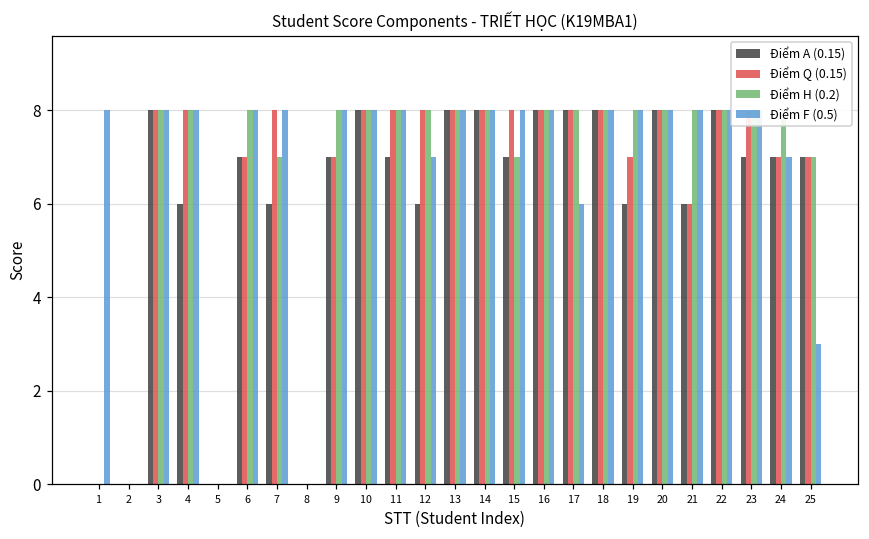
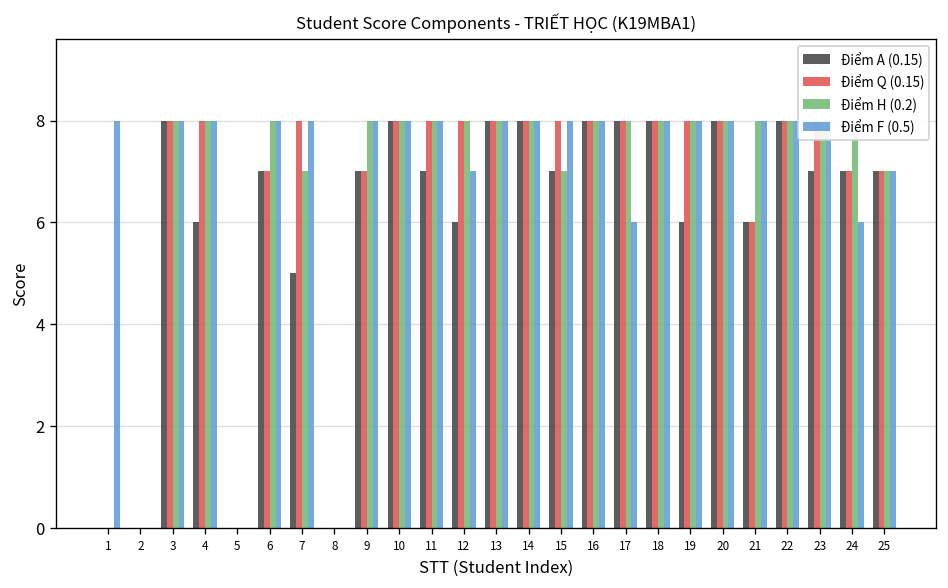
  {
    "Điểm A (0.15)": {
      "1": 0,
      "2": 0,
      "3": 8,
      "4": 6,
      "5": 0,
      "6": 7,
-     "7": 6,
+     "7": 5,
      "8": 0,
      "9": 7,
      "10": 8,
      "11": 7,
      "12": 6,
      "13": 8,
      "14": 8,
      "15": 7,
      "16": 8,
      "17": 8,
      "18": 8,
      "19": 6,
      "20": 8,
      "21": 6,
      "22": 8,
      "23": 7,
      "24": 7,
      "25": 7
    },
    "Điểm Q (0.15)": {
      "1": 0,
      "2": 0,
      "3": 8,
      "4": 8,
      "5": 0,
      "6": 7,
      "7": 8,
      "8": 0,
      "9": 7,
      "10": 8,
      "11": 8,
      "12": 8,
      "13": 8,
      "14": 8,
      "15": 8,
      "16": 8,
      "17": 8,
      "18": 8,
-     "19": 7,
+     "19": 8,
      "20": 8,
      "21": 6,
      "22": 8,
      "24": 7,
      "25": 7
    },
    "Điểm H (0.2)": {
      "1": 0,
      "2": 0,
      "3": 8,
      "4": 8,
      "5": 0,
      "6": 8,
      "7": 7,
      "8": 0,
      "9": 8,
      "10": 8,
      "11": 8,
      "12": 8,
      "13": 8,
      "14": 8,
      "15": 7,
      "16": 8,
      "17": 8,
      "18": 8,
      "19": 8,
      "20": 8,
      "21": 8,
      "22": 8,
      "25": 7
    },
    "Điểm F (0.5)": {
      "1": 8,
      "2": 0,
      "3": 8,
      "4": 8,
      "5": 0,
      "6": 8,
      "7": 8,
      "8": 0,
      "9": 8,
      "10": 8,
      "11": 8,
      "12": 7,
      "13": 8,
      "14": 8,
      "15": 8,
      "16": 8,
      "17": 6,
      "18": 8,
      "19": 8,
      "20": 8,
      "21": 8,
      "22": 8,
-     "24": 7,
-     "25": 3
+     "24": 6,
+     "25": 7
    }
  }
